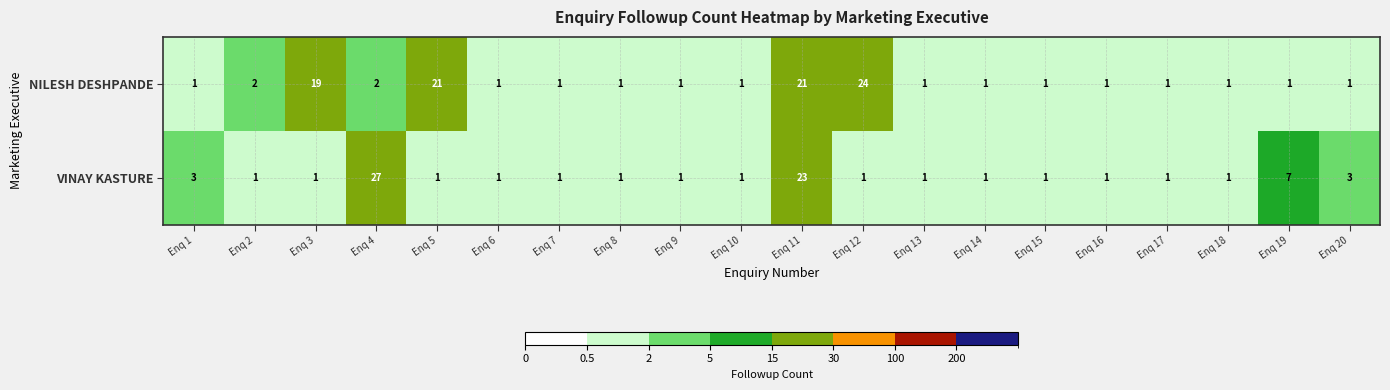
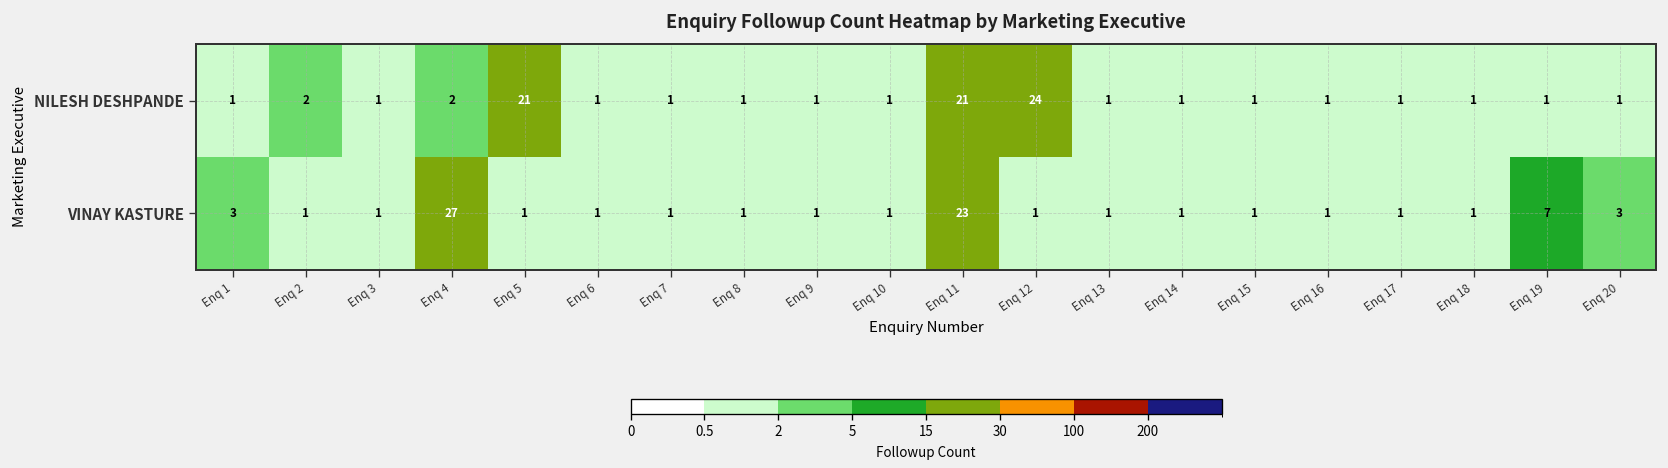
  {
    "NILESH DESHPANDE": {
      "Enq 1": 1,
      "Enq 2": 2,
-     "Enq 3": 19,
+     "Enq 3": 1,
      "Enq 4": 2,
      "Enq 5": 21,
      "Enq 6": 1,
      "Enq 7": 1,
      "Enq 8": 1,
      "Enq 9": 1,
      "Enq 10": 1,
      "Enq 11": 21,
      "Enq 12": 24,
      "Enq 13": 1,
      "Enq 14": 1,
      "Enq 15": 1,
      "Enq 16": 1,
      "Enq 17": 1,
      "Enq 18": 1,
      "Enq 19": 1,
      "Enq 20": 1
    },
    "VINAY KASTURE": {
      "Enq 1": 3,
      "Enq 2": 1,
      "Enq 3": 1,
      "Enq 4": 27,
      "Enq 5": 1,
      "Enq 6": 1,
      "Enq 7": 1,
      "Enq 8": 1,
      "Enq 9": 1,
      "Enq 10": 1,
      "Enq 11": 23,
      "Enq 12": 1,
      "Enq 13": 1,
      "Enq 14": 1,
      "Enq 15": 1,
      "Enq 16": 1,
      "Enq 17": 1,
      "Enq 18": 1,
      "Enq 19": 7,
      "Enq 20": 3
    }
  }
